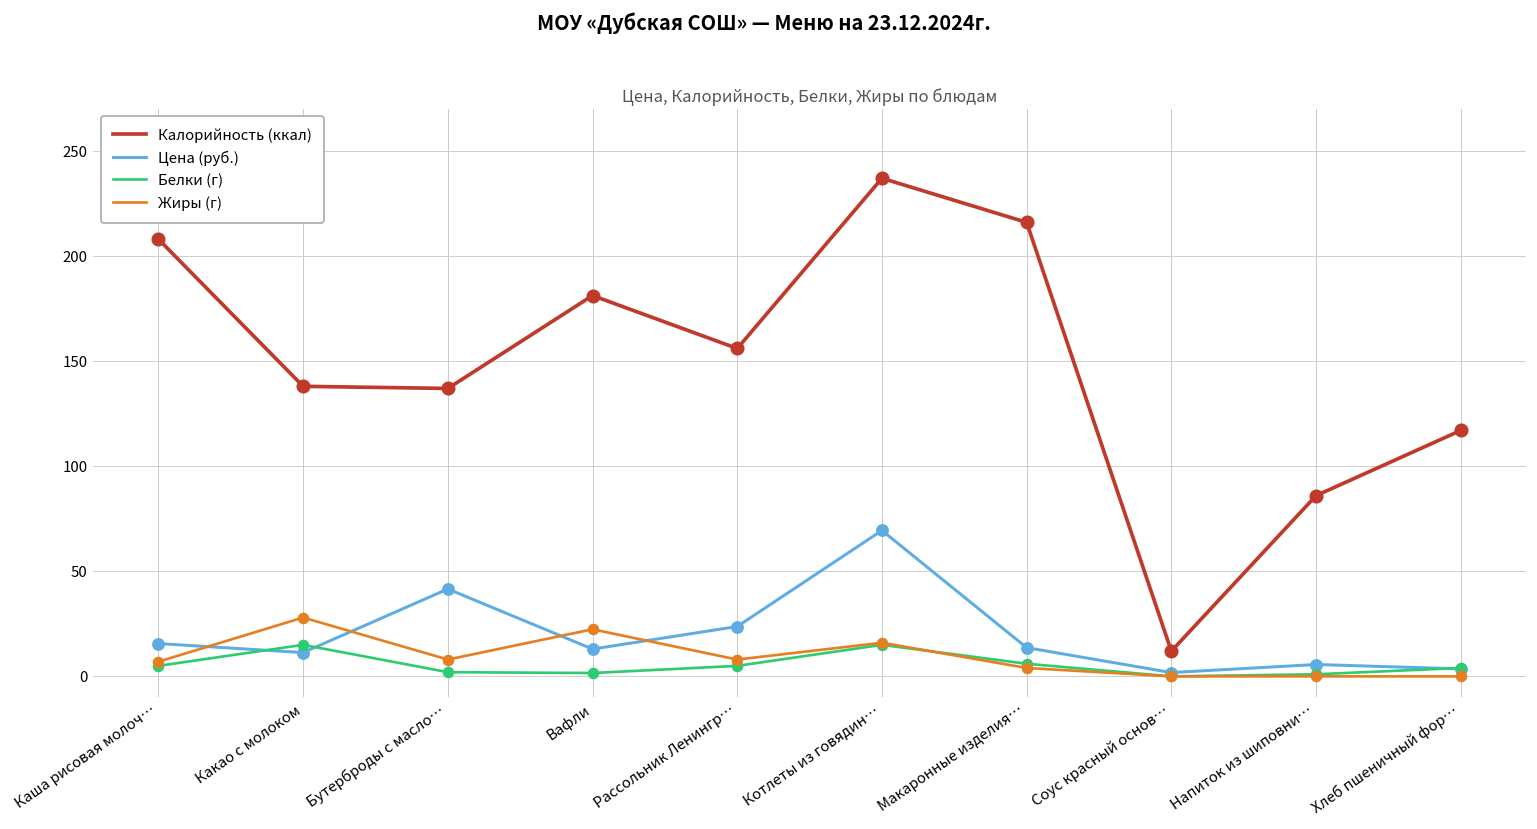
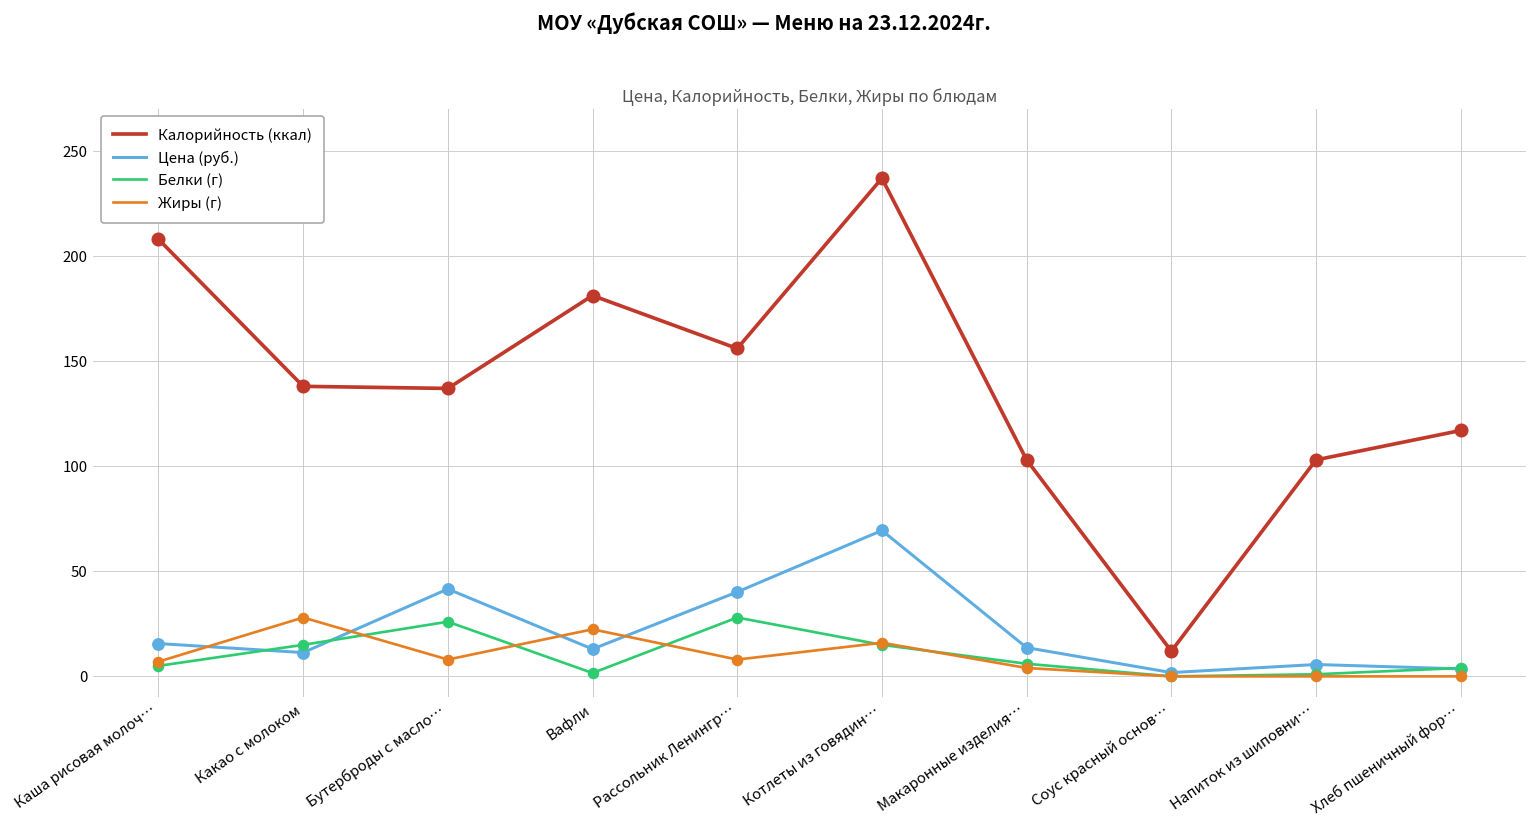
  {
    "Калорийность (ккал)": {
      "Каша рисовая молоч…": 208,
      "Какао с молоком": 138,
      "Бутерброды с масло…": 137,
      "Вафли": 181,
      "Рассольник Ленингр…": 156,
      "Котлеты из говядин…": 237,
-     "Макаронные изделия…": 216,
+     "Макаронные изделия…": 103,
      "Соус красный основ…": 12,
-     "Напиток из шиповни…": 86,
+     "Напиток из шиповни…": 103,
      "Хлеб пшеничный фор…": 117
    },
    "Цена (руб.)": {
      "Каша рисовая молоч…": 16,
      "Какао с молоком": 11,
      "Бутерброды с масло…": 42,
      "Вафли": 13,
-     "Рассольник Ленингр…": 24,
+     "Рассольник Ленингр…": 40,
      "Котлеты из говядин…": 69,
      "Макаронные изделия…": 14,
      "Соус красный основ…": 2,
      "Напиток из шиповни…": 6
    },
    "Белки (г)": {
      "Каша рисовая молоч…": 5,
      "Какао с молоком": 15,
-     "Бутерброды с масло…": 2,
+     "Бутерброды с масло…": 26,
      "Вафли": 2,
-     "Рассольник Ленингр…": 5,
+     "Рассольник Ленингр…": 28,
      "Макаронные изделия…": 6
    },
    "Жиры (г)": {
      "Каша рисовая молоч…": 7,
      "Какао с молоком": 28,
      "Бутерброды с масло…": 8,
      "Вафли": 22,
      "Рассольник Ленингр…": 8,
      "Макаронные изделия…": 4,
      "Хлеб пшеничный фор…": 0
    }
  }
